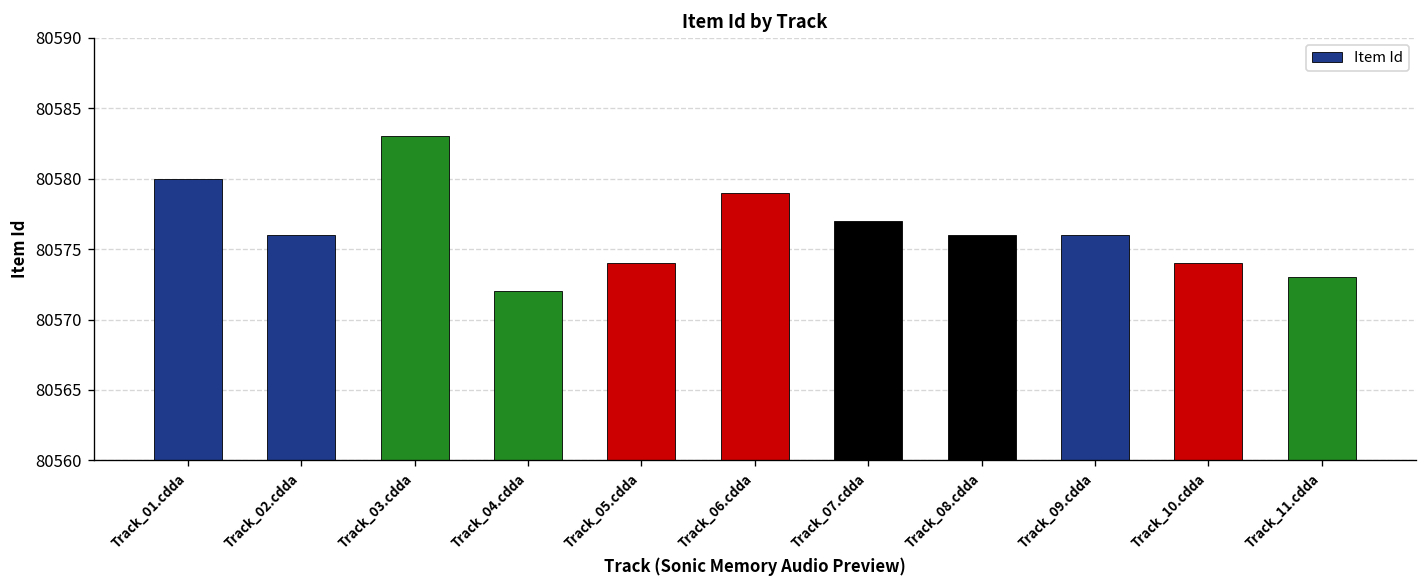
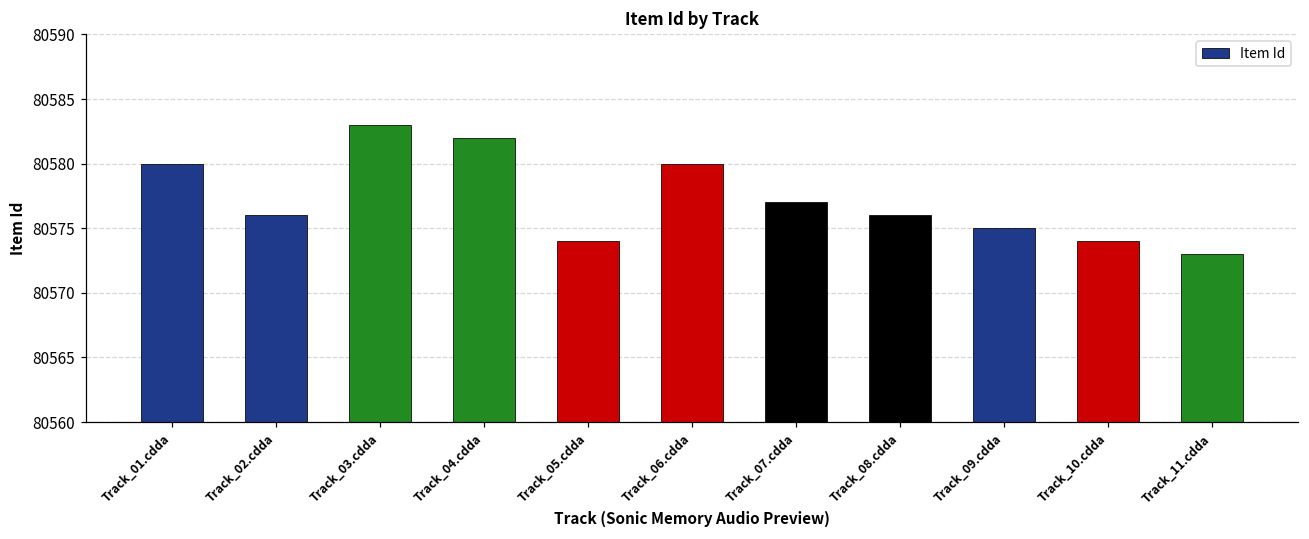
  {
    "Track_01.cdda": 80580,
    "Track_02.cdda": 80576,
    "Track_03.cdda": 80583,
-   "Track_04.cdda": 80572,
+   "Track_04.cdda": 80582,
    "Track_05.cdda": 80574,
-   "Track_06.cdda": 80579,
+   "Track_06.cdda": 80580,
    "Track_07.cdda": 80577,
    "Track_08.cdda": 80576,
-   "Track_09.cdda": 80576,
+   "Track_09.cdda": 80575,
    "Track_10.cdda": 80574,
    "Track_11.cdda": 80573
  }
